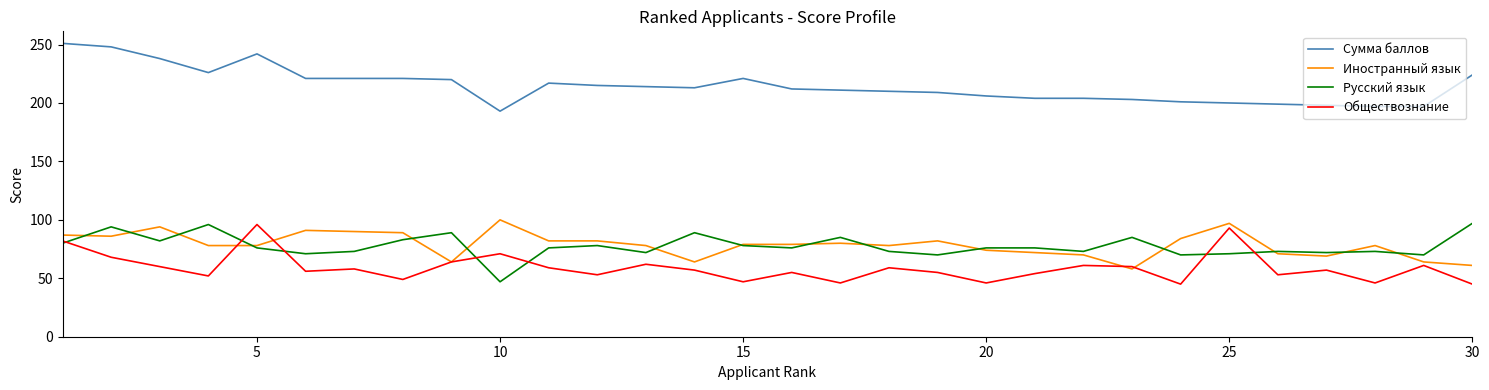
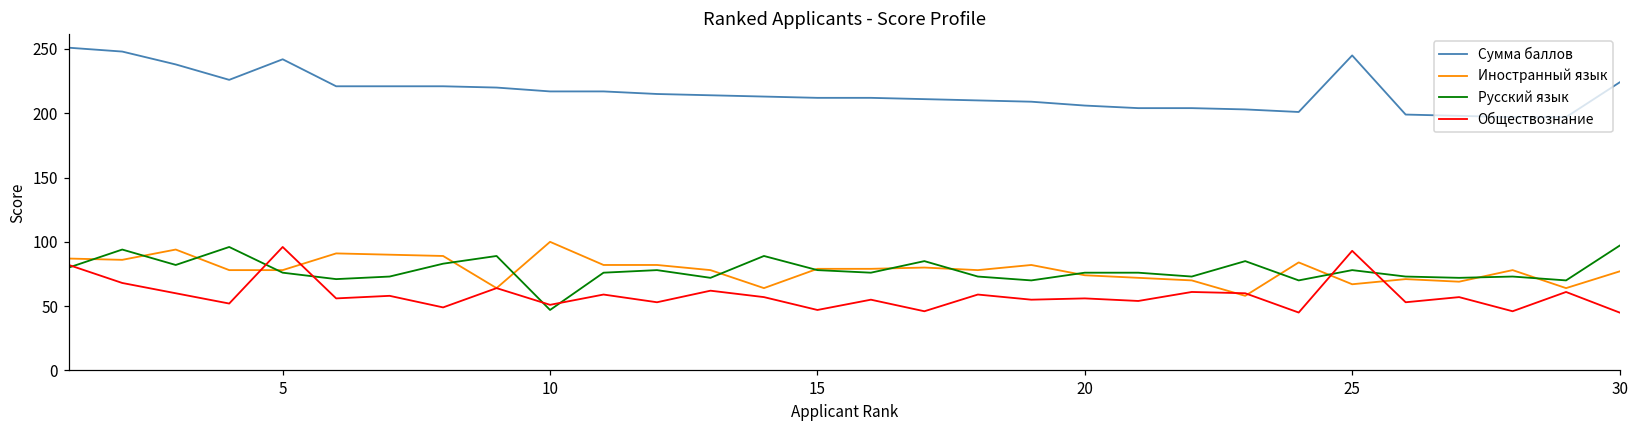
  {
    "Сумма баллов": {
      "5": 242,
-     "10": 193,
-     "15": 221,
+     "10": 217,
+     "15": 212,
      "20": 206,
-     "25": 200,
+     "25": 245,
      "30": 224
    },
    "Иностранный язык": {
      "10": 100,
-     "25": 97,
-     "30": 61
+     "25": 67,
+     "30": 77
    },
    "Русский язык": {
      "10": 47,
-     "25": 71,
+     "25": 78,
      "30": 97
    },
    "Обществознание": {
      "5": 96,
-     "10": 71,
+     "10": 51,
      "15": 47,
-     "20": 46,
+     "20": 56,
      "25": 93,
      "30": 45
    }
  }
